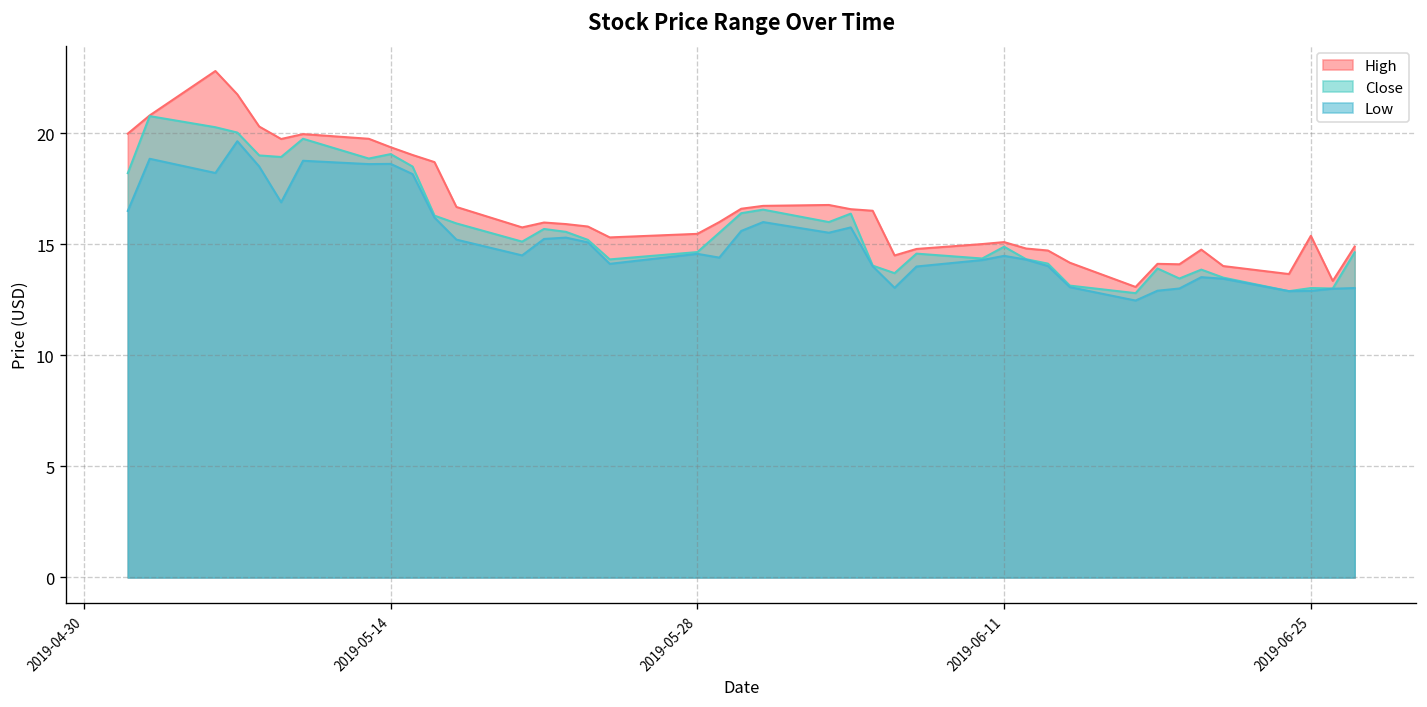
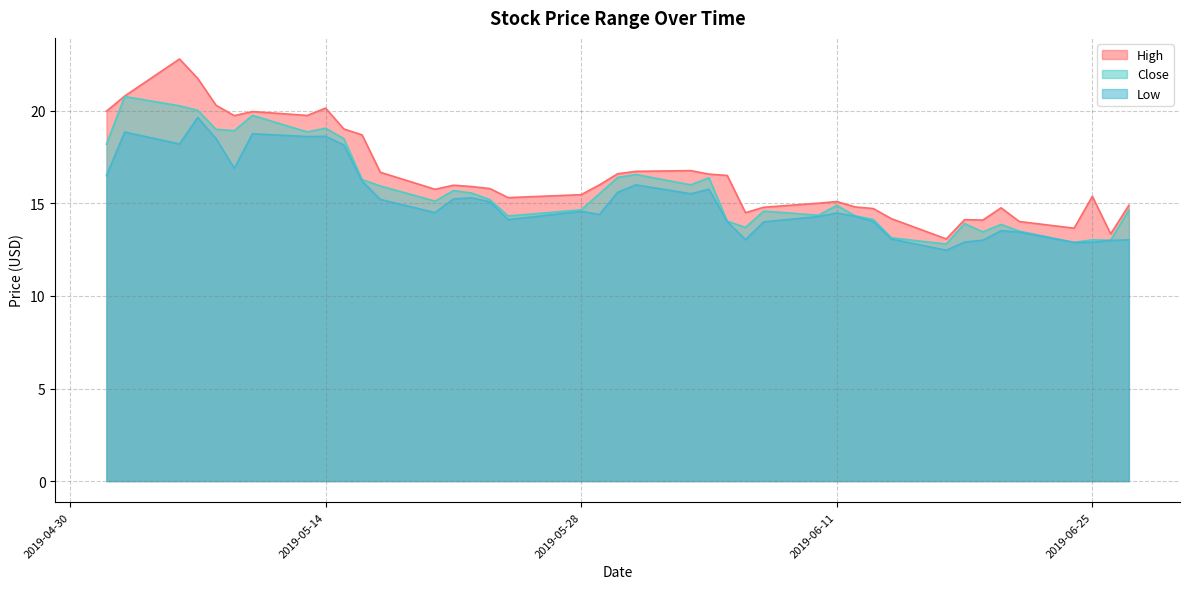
  {
    "High": {
-     "2019-05-14": 19.4,
+     "2019-05-14": 20.1,
      "2019-05-28": 15.5,
      "2019-06-11": 15.1,
      "2019-06-25": 15.4
    }
  }
